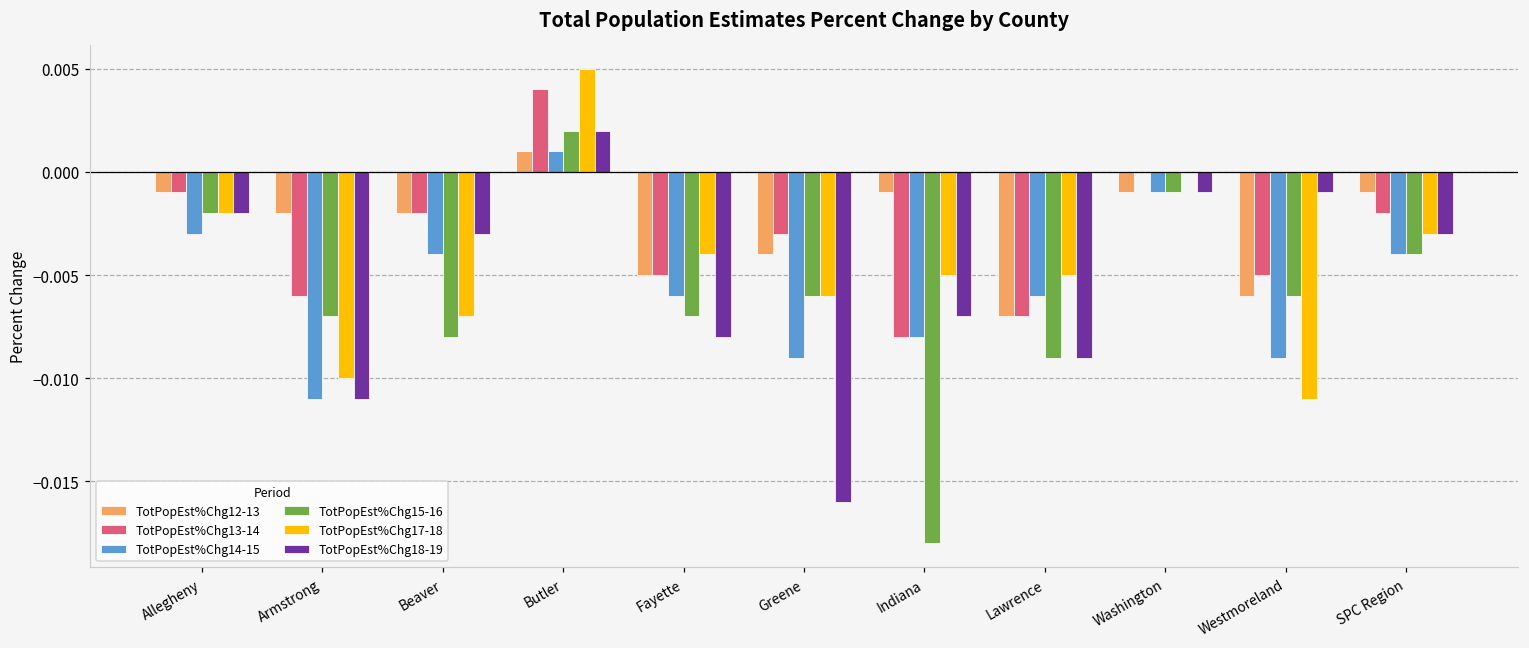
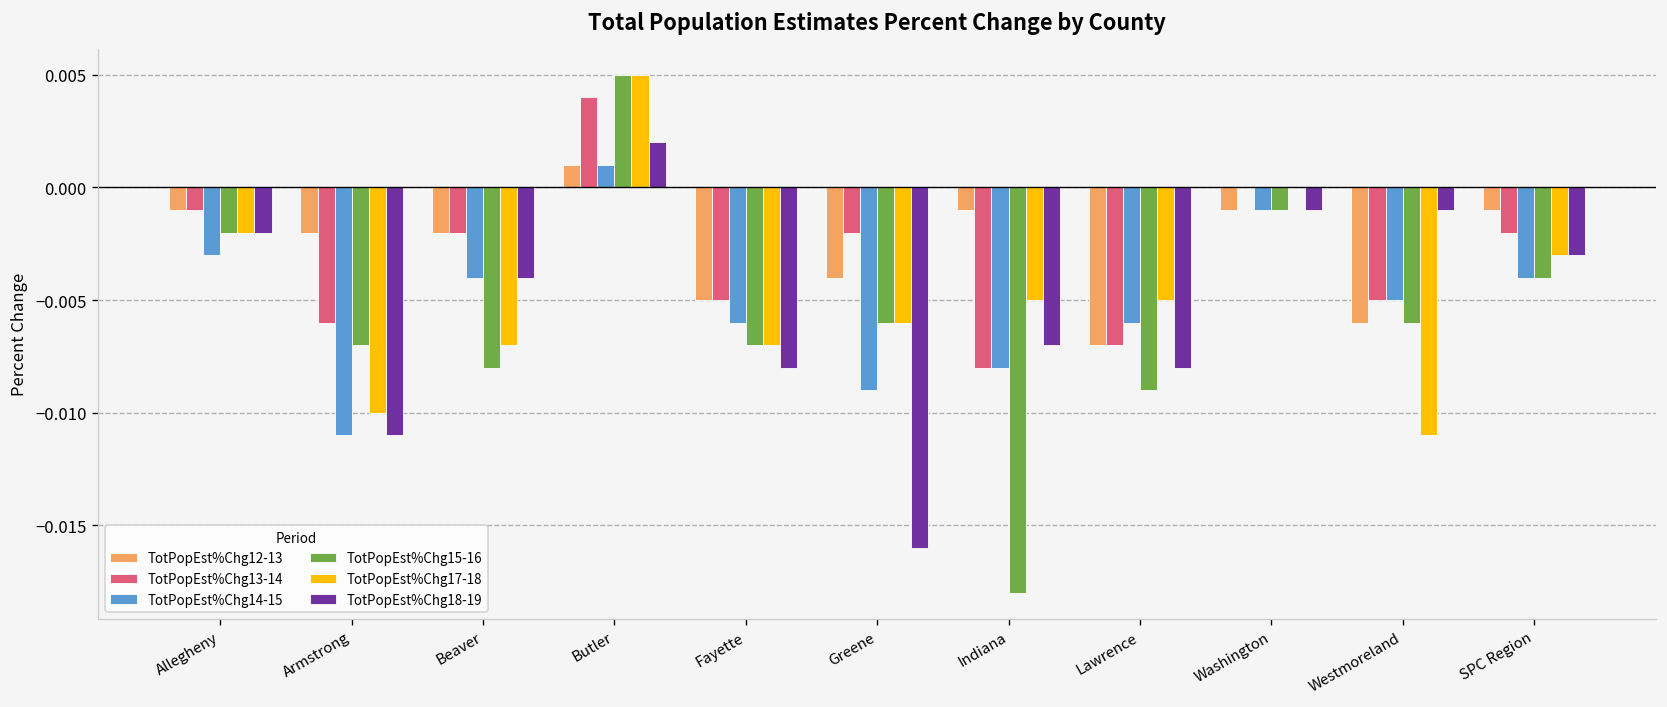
  {
    "TotPopEst%Chg12-13": {
      "Allegheny": -0.001,
      "Armstrong": -0.002,
      "Beaver": -0.002,
      "Butler": 0.001,
      "Fayette": -0.005,
      "Greene": -0.004,
      "Indiana": -0.001,
      "Lawrence": -0.007,
      "Washington": -0.001,
      "Westmoreland": -0.006,
      "SPC Region": -0.001
    },
    "TotPopEst%Chg13-14": {
      "Allegheny": -0.001,
      "Armstrong": -0.006,
      "Beaver": -0.002,
      "Butler": 0.004,
      "Fayette": -0.005,
-     "Greene": -0.003,
+     "Greene": -0.002,
      "Indiana": -0.008,
      "Lawrence": -0.007,
      "Washington": 0.000,
      "Westmoreland": -0.005,
      "SPC Region": -0.002
    },
    "TotPopEst%Chg14-15": {
      "Allegheny": -0.003,
      "Armstrong": -0.011,
      "Beaver": -0.004,
      "Butler": 0.001,
      "Fayette": -0.006,
      "Greene": -0.009,
      "Indiana": -0.008,
      "Lawrence": -0.006,
      "Washington": -0.001,
-     "Westmoreland": -0.009,
+     "Westmoreland": -0.005,
      "SPC Region": -0.004
    },
    "TotPopEst%Chg15-16": {
      "Allegheny": -0.002,
      "Armstrong": -0.007,
      "Beaver": -0.008,
-     "Butler": 0.002,
+     "Butler": 0.005,
      "Fayette": -0.007,
      "Greene": -0.006,
      "Indiana": -0.018,
      "Lawrence": -0.009,
      "Washington": -0.001,
      "Westmoreland": -0.006,
      "SPC Region": -0.004
    },
    "TotPopEst%Chg17-18": {
      "Allegheny": -0.002,
      "Armstrong": -0.010,
      "Beaver": -0.007,
      "Butler": 0.005,
-     "Fayette": -0.004,
+     "Fayette": -0.007,
      "Greene": -0.006,
      "Indiana": -0.005,
      "Lawrence": -0.005,
      "Washington": 0.000,
      "Westmoreland": -0.011,
      "SPC Region": -0.003
    },
    "TotPopEst%Chg18-19": {
      "Allegheny": -0.002,
      "Armstrong": -0.011,
-     "Beaver": -0.003,
+     "Beaver": -0.004,
      "Butler": 0.002,
      "Fayette": -0.008,
      "Greene": -0.016,
      "Indiana": -0.007,
-     "Lawrence": -0.009,
+     "Lawrence": -0.008,
      "Washington": -0.001,
      "Westmoreland": -0.001,
      "SPC Region": -0.003
    }
  }
